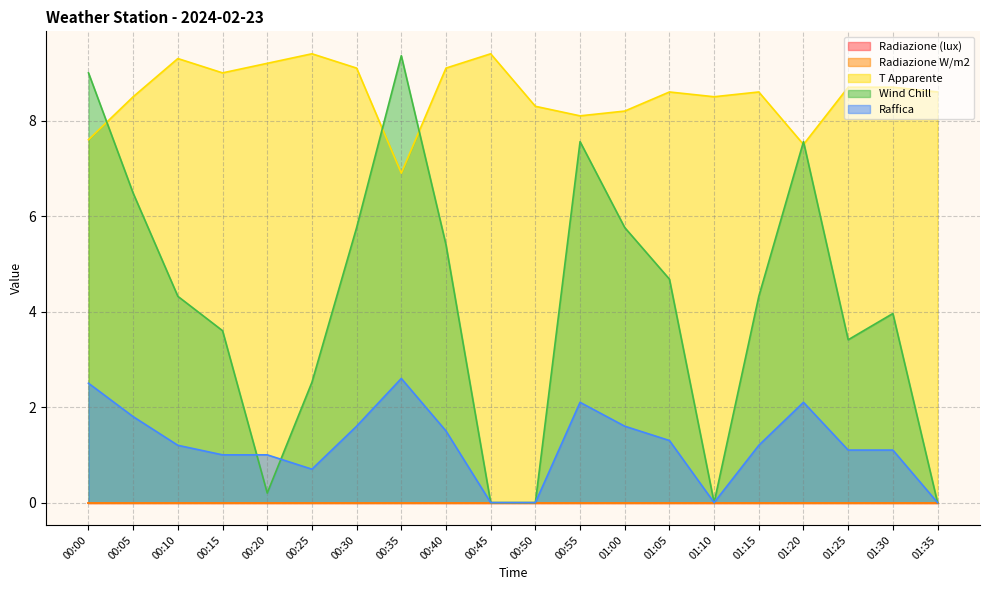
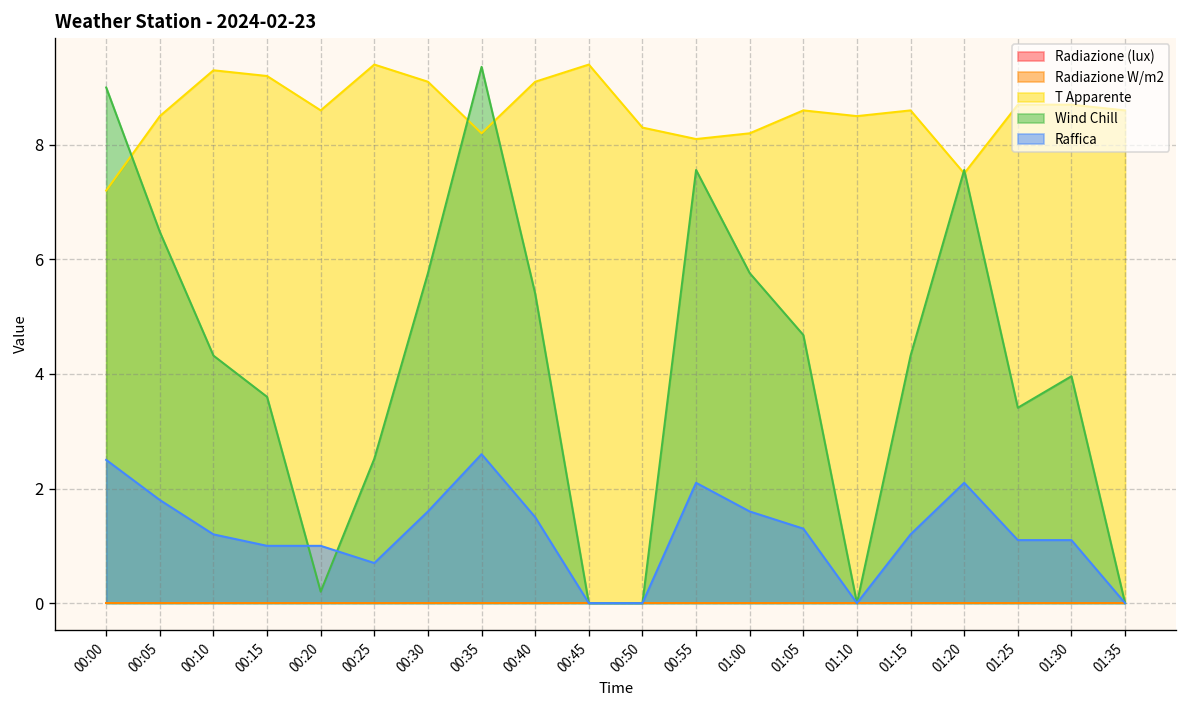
  {
    "Radiazione W/m2": {
      "00:00": 0.0,
      "00:05": 0.0,
      "00:10": 0.0,
      "00:15": 0.0,
      "00:20": 0.0,
      "00:25": 0.0,
      "00:30": 0.0,
      "00:35": 0.0,
      "00:40": 0.0,
      "00:55": 0.0,
      "01:00": 0.0,
      "01:05": 0.0,
      "01:15": 0.0,
      "01:20": 0.0,
      "01:25": 0.0,
      "01:30": 0.0
    },
    "T Apparente": {
-     "00:00": 7.6,
+     "00:00": 7.2,
      "00:05": 8.5,
      "00:10": 9.3,
-     "00:15": 9.0,
-     "00:20": 9.2,
+     "00:15": 9.2,
+     "00:20": 8.6,
      "00:25": 9.4,
      "00:30": 9.1,
-     "00:35": 6.9,
+     "00:35": 8.2,
      "00:40": 9.1,
      "00:45": 9.4,
      "00:50": 8.3,
      "00:55": 8.1,
      "01:00": 8.2,
      "01:05": 8.6,
      "01:10": 8.5,
      "01:15": 8.6,
      "01:20": 7.5
    },
    "Wind Chill": {
      "00:00": 9.0,
      "00:05": 6.5,
      "00:10": 4.3,
      "00:15": 3.6,
      "00:20": 0.2,
      "00:25": 2.5,
      "00:30": 5.8,
      "00:35": 9.4,
      "00:40": 5.4,
      "00:55": 7.6,
      "01:00": 5.8,
      "01:05": 4.7,
      "01:15": 4.3,
      "01:20": 7.6,
      "01:25": 3.4,
      "01:30": 4.0
    },
    "Raffica": {
      "00:00": 2.5,
      "00:05": 1.8,
      "00:10": 1.2,
      "00:15": 1.0,
      "00:20": 1.0,
      "00:25": 0.7,
      "00:30": 1.6,
      "00:35": 2.6,
      "00:40": 1.5,
      "00:55": 2.1,
      "01:00": 1.6,
      "01:05": 1.3,
      "01:15": 1.2,
      "01:20": 2.1,
      "01:25": 1.1,
      "01:30": 1.1
    }
  }
